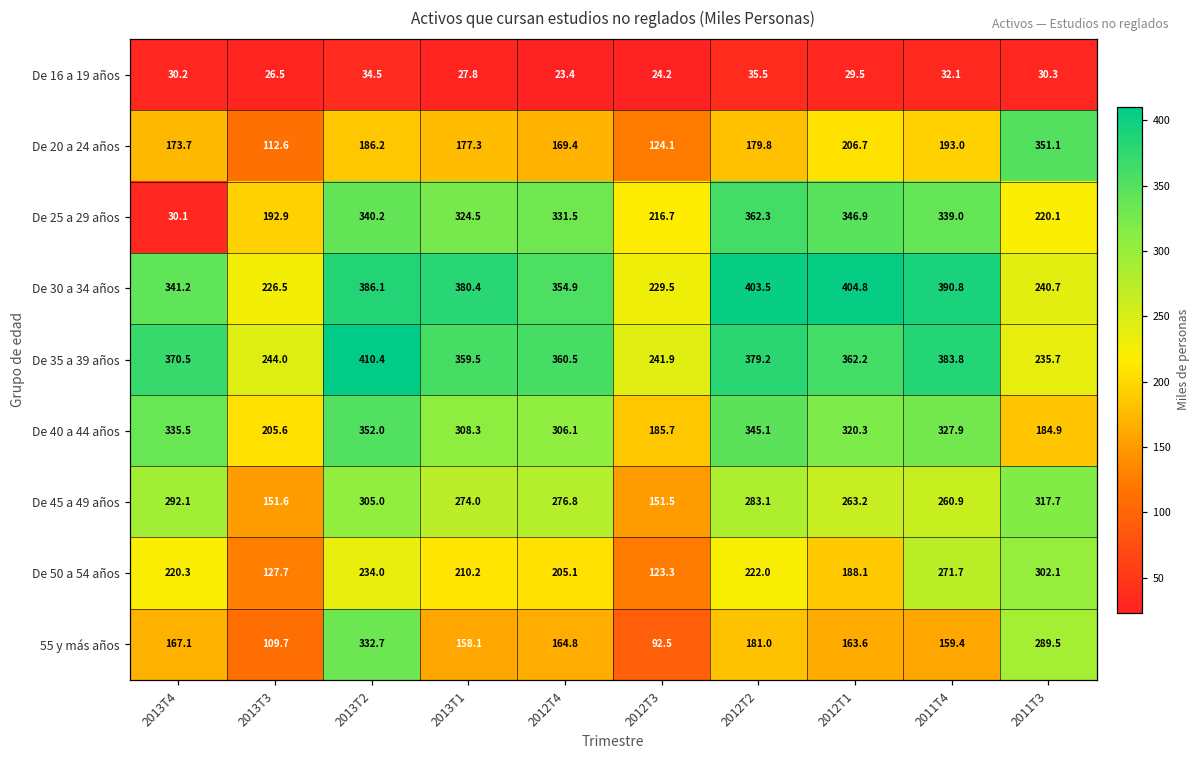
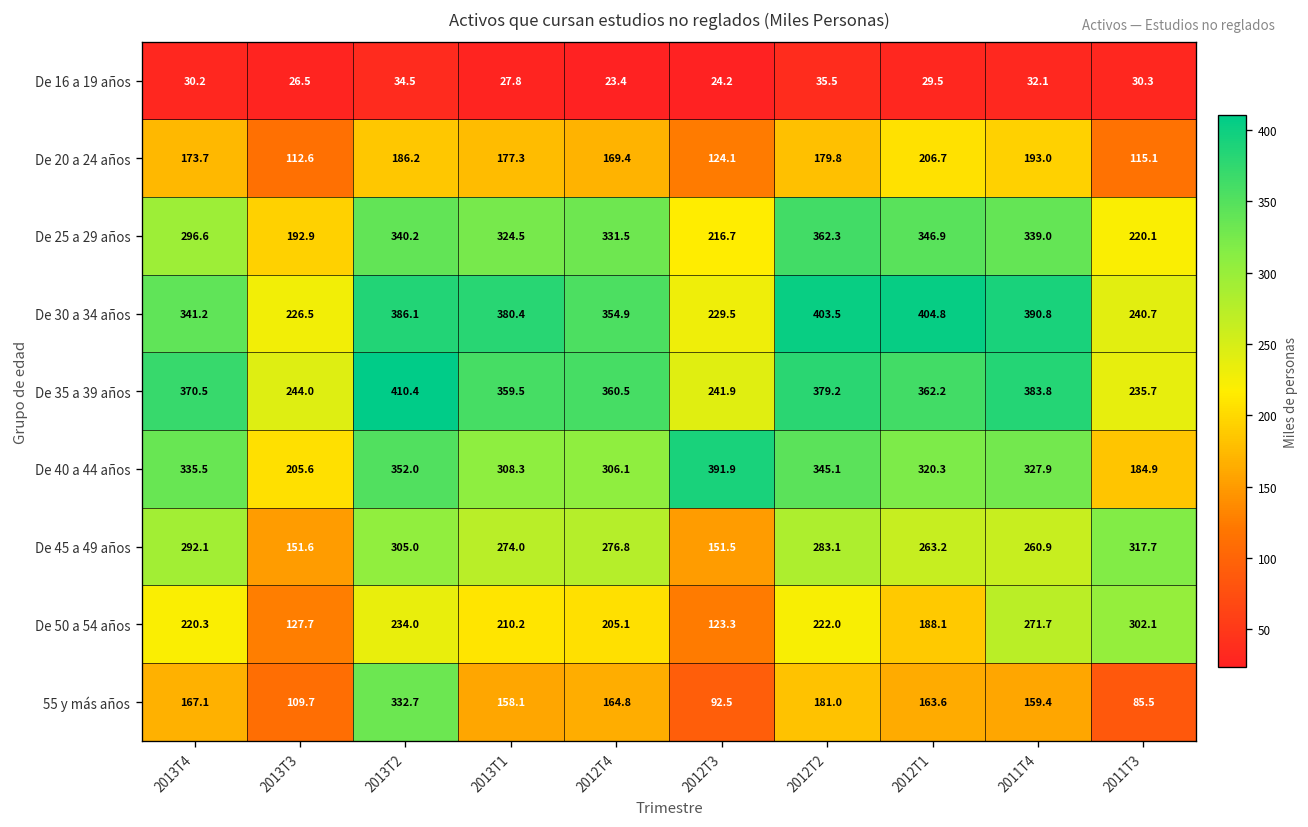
  {
    "De 16 a 19 años": {
      "2013T4": 30.2,
      "2013T3": 26.5,
      "2013T2": 34.5,
      "2013T1": 27.8,
      "2012T4": 23.4,
      "2012T3": 24.2,
      "2012T2": 35.5,
      "2012T1": 29.5,
      "2011T4": 32.1,
      "2011T3": 30.3
    },
    "De 20 a 24 años": {
      "2013T4": 173.7,
      "2013T3": 112.6,
      "2013T2": 186.2,
      "2013T1": 177.3,
      "2012T4": 169.4,
      "2012T3": 124.1,
      "2012T2": 179.8,
      "2012T1": 206.7,
      "2011T4": 193.0,
-     "2011T3": 351.1
+     "2011T3": 115.1
    },
    "De 25 a 29 años": {
-     "2013T4": 30.1,
+     "2013T4": 296.6,
      "2013T3": 192.9,
      "2013T2": 340.2,
      "2013T1": 324.5,
      "2012T4": 331.5,
      "2012T3": 216.7,
      "2012T2": 362.3,
      "2012T1": 346.9,
      "2011T4": 339.0,
      "2011T3": 220.1
    },
    "De 30 a 34 años": {
      "2013T4": 341.2,
      "2013T3": 226.5,
      "2013T2": 386.1,
      "2013T1": 380.4,
      "2012T4": 354.9,
      "2012T3": 229.5,
      "2012T2": 403.5,
      "2012T1": 404.8,
      "2011T4": 390.8,
      "2011T3": 240.7
    },
    "De 35 a 39 años": {
      "2013T4": 370.5,
      "2013T3": 244.0,
      "2013T2": 410.4,
      "2013T1": 359.5,
      "2012T4": 360.5,
      "2012T3": 241.9,
      "2012T2": 379.2,
      "2012T1": 362.2,
      "2011T4": 383.8,
      "2011T3": 235.7
    },
    "De 40 a 44 años": {
      "2013T4": 335.5,
      "2013T3": 205.6,
      "2013T2": 352.0,
      "2013T1": 308.3,
      "2012T4": 306.1,
-     "2012T3": 185.7,
+     "2012T3": 391.9,
      "2012T2": 345.1,
      "2012T1": 320.3,
      "2011T4": 327.9,
      "2011T3": 184.9
    },
    "De 45 a 49 años": {
      "2013T4": 292.1,
      "2013T3": 151.6,
      "2013T2": 305.0,
      "2013T1": 274.0,
      "2012T4": 276.8,
      "2012T3": 151.5,
      "2012T2": 283.1,
      "2012T1": 263.2,
      "2011T4": 260.9,
      "2011T3": 317.7
    },
    "De 50 a 54 años": {
      "2013T4": 220.3,
      "2013T3": 127.7,
      "2013T2": 234.0,
      "2013T1": 210.2,
      "2012T4": 205.1,
      "2012T3": 123.3,
      "2012T2": 222.0,
      "2012T1": 188.1,
      "2011T4": 271.7,
      "2011T3": 302.1
    },
    "55 y más años": {
      "2013T4": 167.1,
      "2013T3": 109.7,
      "2013T2": 332.7,
      "2013T1": 158.1,
      "2012T4": 164.8,
      "2012T3": 92.5,
      "2012T2": 181.0,
      "2012T1": 163.6,
      "2011T4": 159.4,
-     "2011T3": 289.5
+     "2011T3": 85.5
    }
  }
